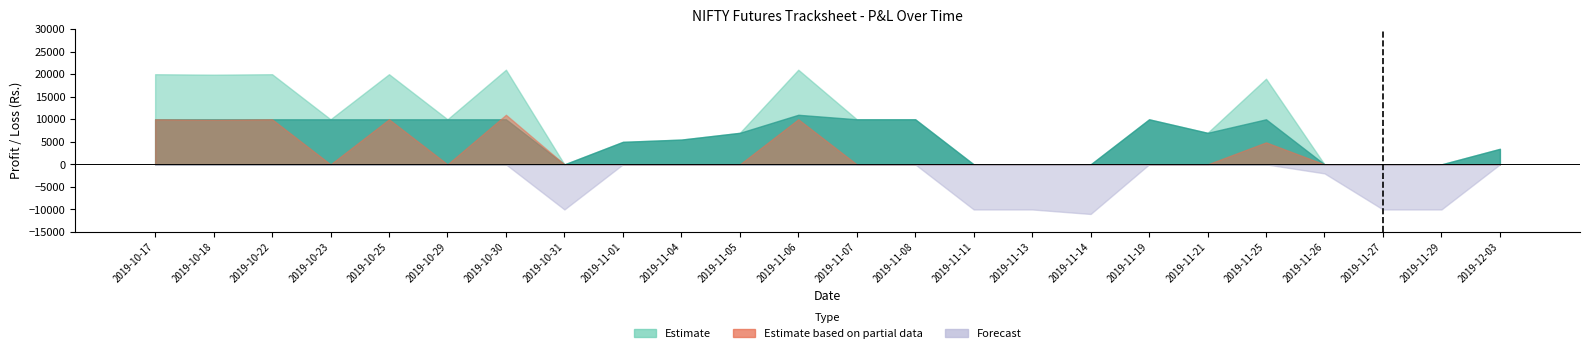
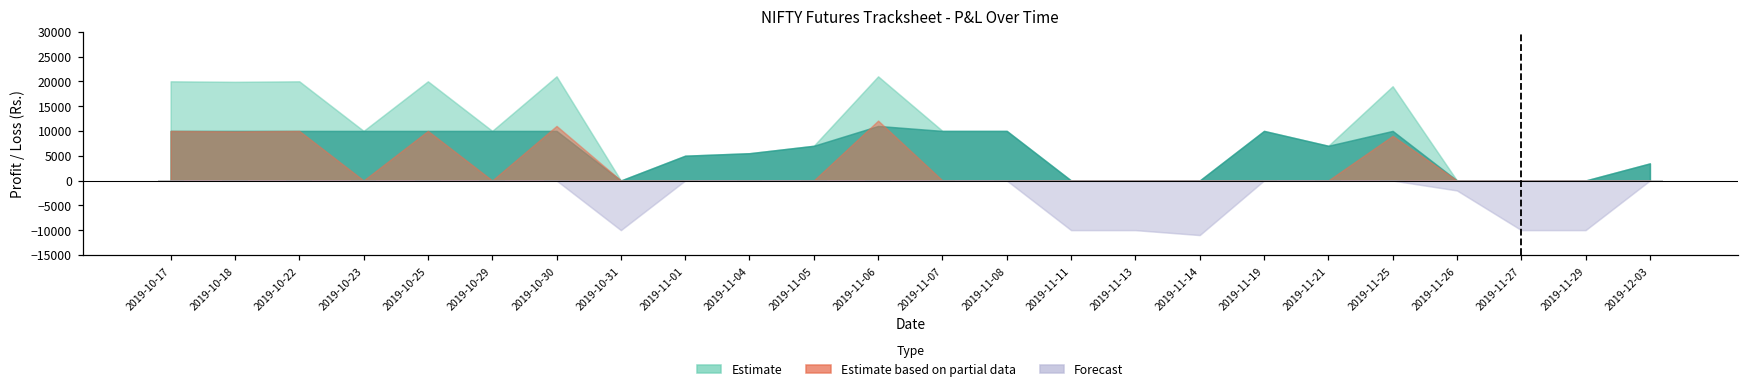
  {
    "Estimate based on partial data": {
      "2019-10-30": 11000,
-     "2019-11-06": 10000,
-     "2019-11-25": 5000
+     "2019-11-06": 12000,
+     "2019-11-25": 9000
    }
  }
